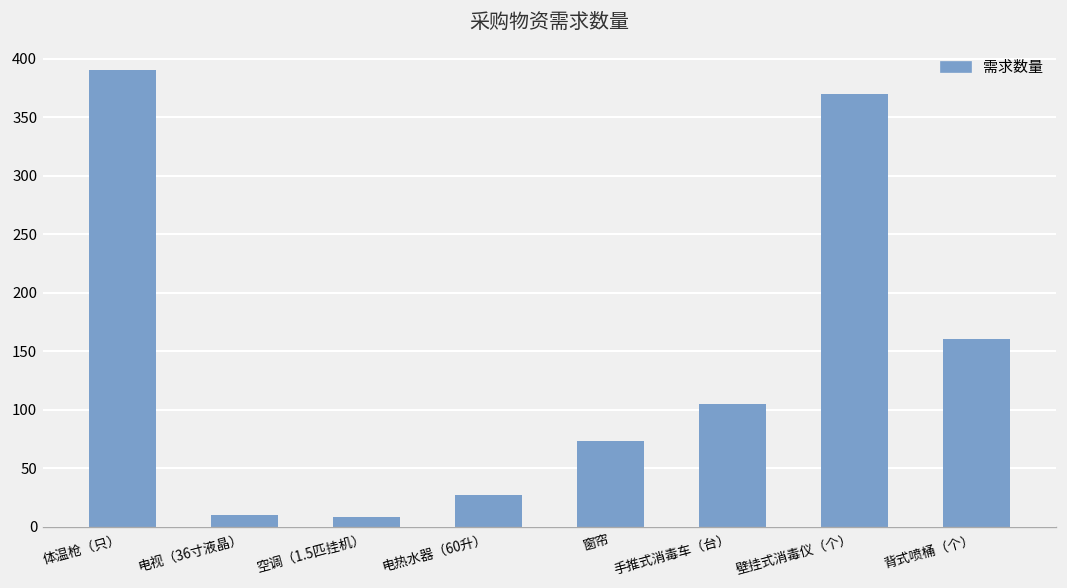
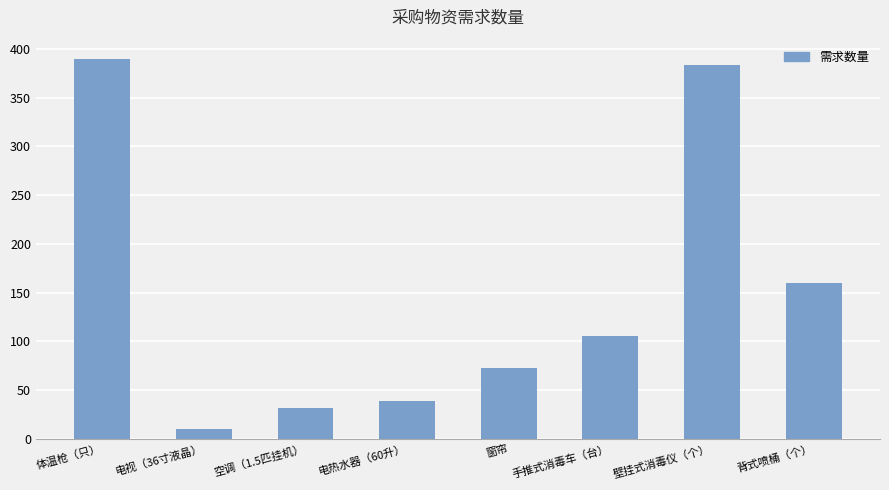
  {
    "体温枪（只）": 390,
    "电视（36寸液晶）": 10,
-   "空调（1.5匹挂机）": 10,
-   "电热水器（60升）": 30,
+   "空调（1.5匹挂机）": 30,
+   "电热水器（60升）": 40,
    "窗帘": 70,
    "手推式消毒车（台）": 110,
-   "壁挂式消毒仪（个）": 370,
+   "壁挂式消毒仪（个）": 380,
    "背式喷桶（个）": 160
  }
